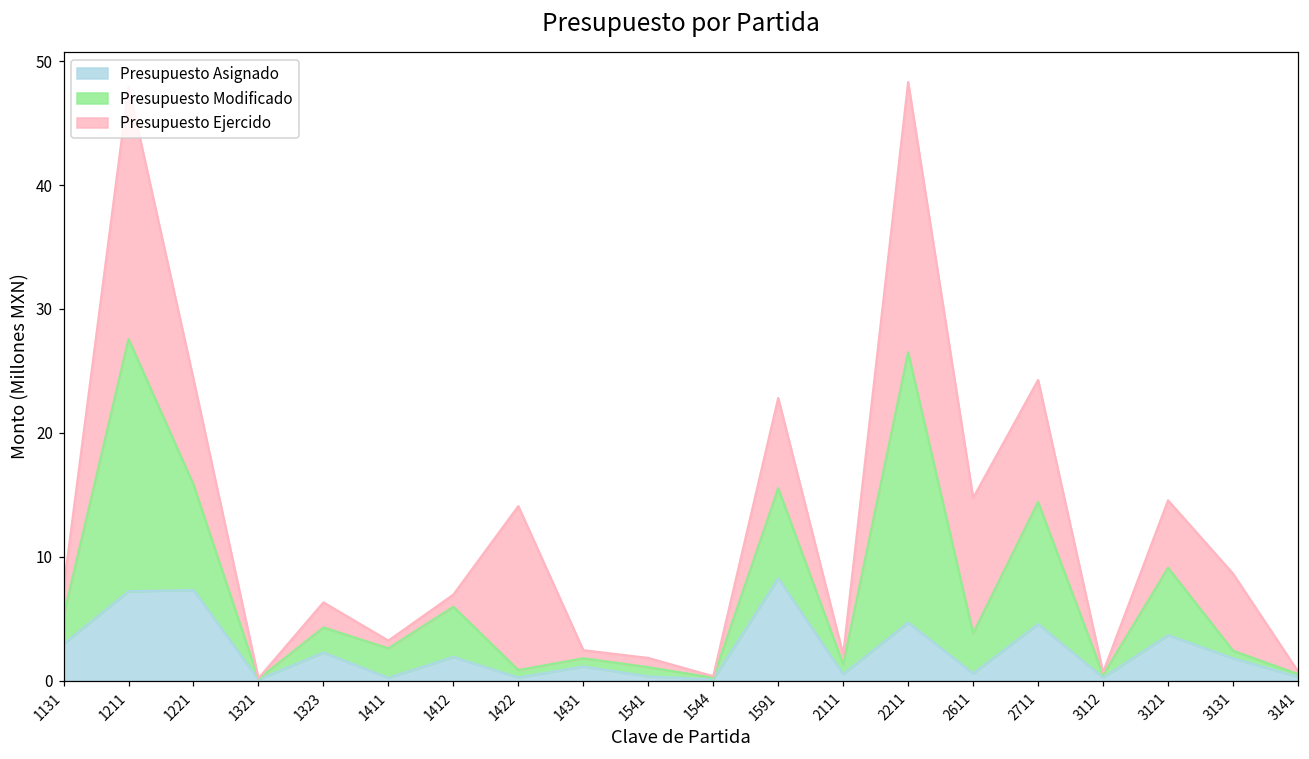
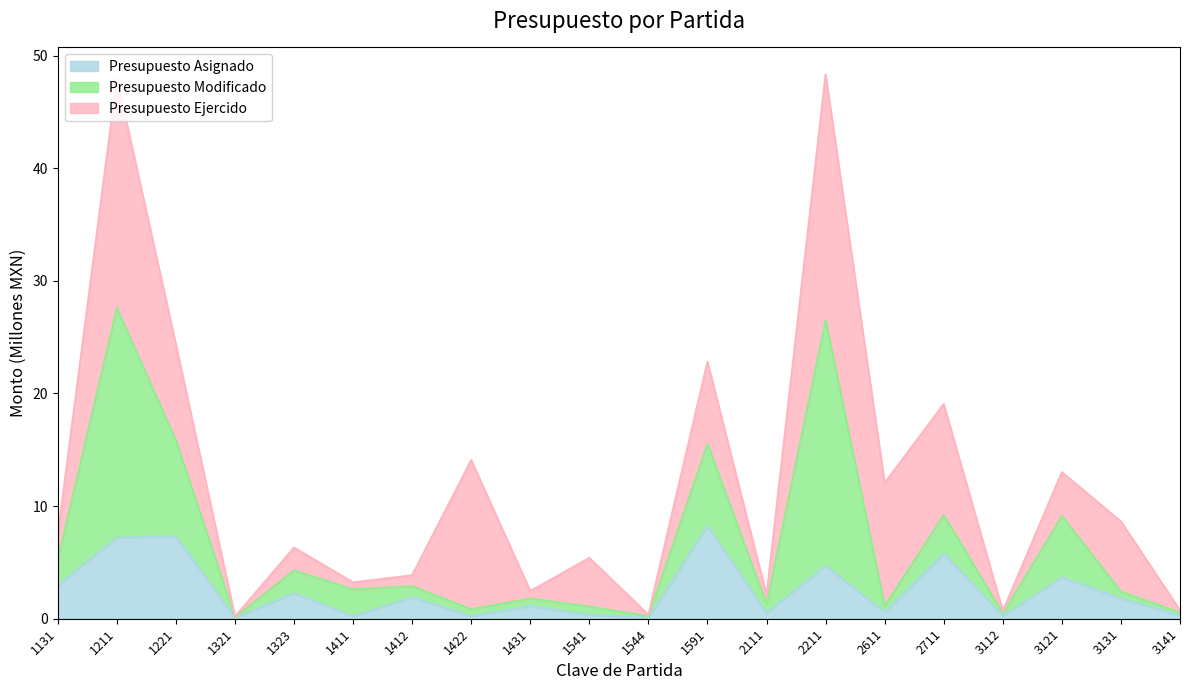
  {
    "Presupuesto Asignado": {
      "1131": 3.0,
      "1211": 7.2,
      "1221": 7.3,
      "1323": 2.3,
      "1411": 0.2,
      "1412": 1.9,
      "1422": 0.2,
      "1431": 1.1,
      "1541": 0.3,
      "1591": 8.2,
      "2111": 0.5,
      "2211": 4.7,
      "2611": 0.6,
-     "2711": 4.6,
+     "2711": 5.8,
      "3121": 3.7,
      "3131": 1.8
    },
    "Presupuesto Modificado": {
      "1131": 2.2,
      "1211": 20.4,
      "1221": 8.5,
      "1323": 2.0,
      "1411": 2.4,
-     "1412": 4.1,
+     "1412": 1.0,
      "1422": 0.6,
      "1431": 0.7,
      "1541": 0.7,
      "1591": 7.3,
      "2111": 0.8,
      "2211": 21.8,
-     "2611": 3.2,
-     "2711": 9.9,
+     "2611": 0.5,
+     "2711": 3.4,
      "3121": 5.4,
      "3131": 0.6
    },
    "Presupuesto Ejercido": {
      "1131": 2.2,
      "1221": 8.5,
      "1323": 2.0,
      "1411": 0.6,
      "1412": 1.0,
      "1422": 13.2,
      "1431": 0.7,
-     "1541": 0.7,
+     "1541": 4.3,
      "1591": 7.3,
      "2111": 0.8,
      "2211": 21.8,
      "2611": 10.9,
      "2711": 9.9,
-     "3121": 5.4,
+     "3121": 3.9,
      "3131": 6.2
    }
  }
